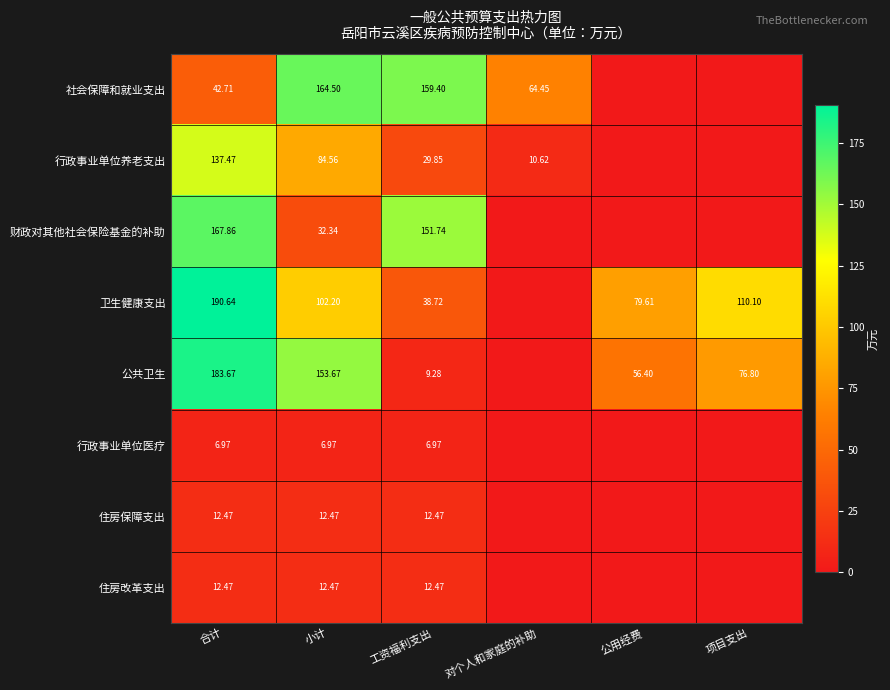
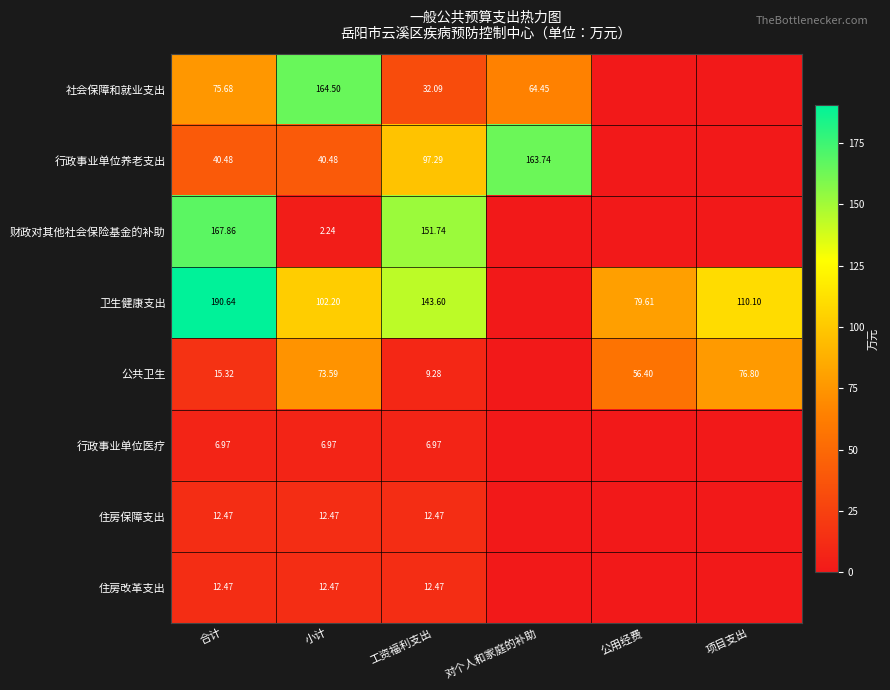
  {
    "社会保障和就业支出": {
-     "合计": 42.71,
+     "合计": 75.68,
      "小计": 164.50,
-     "工资福利支出": 159.40,
+     "工资福利支出": 32.09,
      "对个人和家庭的补助": 64.45
    },
    "行政事业单位养老支出": {
-     "合计": 137.47,
-     "小计": 84.56,
-     "工资福利支出": 29.85,
-     "对个人和家庭的补助": 10.62
+     "合计": 40.48,
+     "小计": 40.48,
+     "工资福利支出": 97.29,
+     "对个人和家庭的补助": 163.74
    },
    "财政对其他社会保险基金的补助": {
      "合计": 167.86,
-     "小计": 32.34,
+     "小计": 2.24,
      "工资福利支出": 151.74
    },
    "卫生健康支出": {
      "合计": 190.64,
      "小计": 102.20,
-     "工资福利支出": 38.72,
+     "工资福利支出": 143.60,
      "公用经费": 79.61,
      "项目支出": 110.10
    },
    "公共卫生": {
-     "合计": 183.67,
-     "小计": 153.67,
+     "合计": 15.32,
+     "小计": 73.59,
      "工资福利支出": 9.28,
      "公用经费": 56.40,
      "项目支出": 76.80
    },
    "行政事业单位医疗": {
      "合计": 6.97,
      "小计": 6.97,
      "工资福利支出": 6.97
    },
    "住房保障支出": {
      "合计": 12.47,
      "小计": 12.47,
      "工资福利支出": 12.47
    },
    "住房改革支出": {
      "合计": 12.47,
      "小计": 12.47,
      "工资福利支出": 12.47
    }
  }
